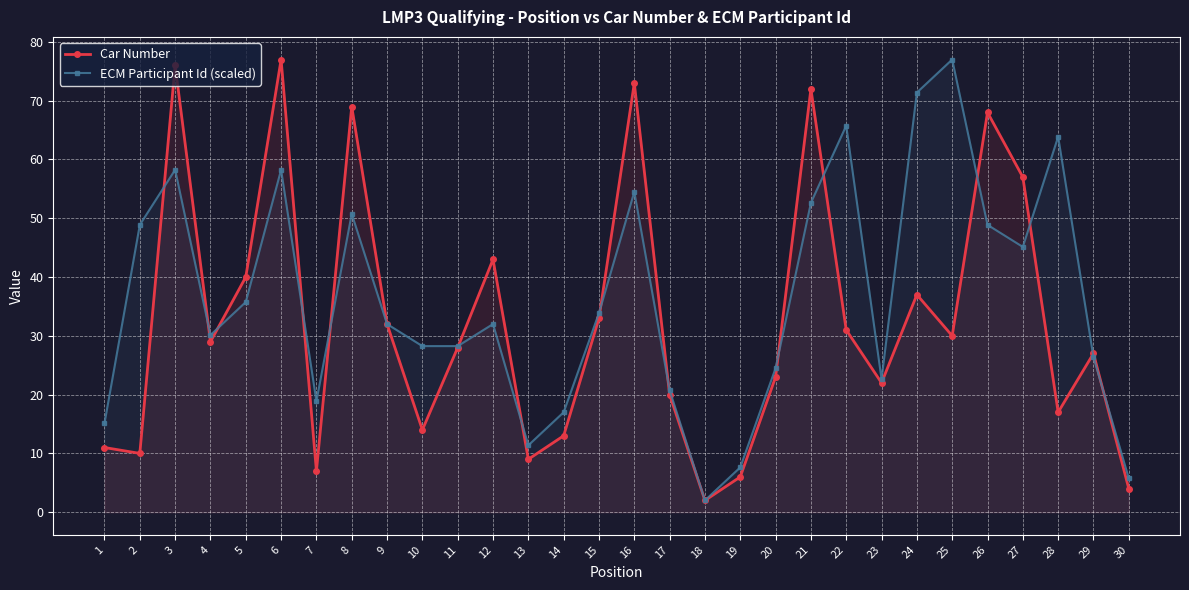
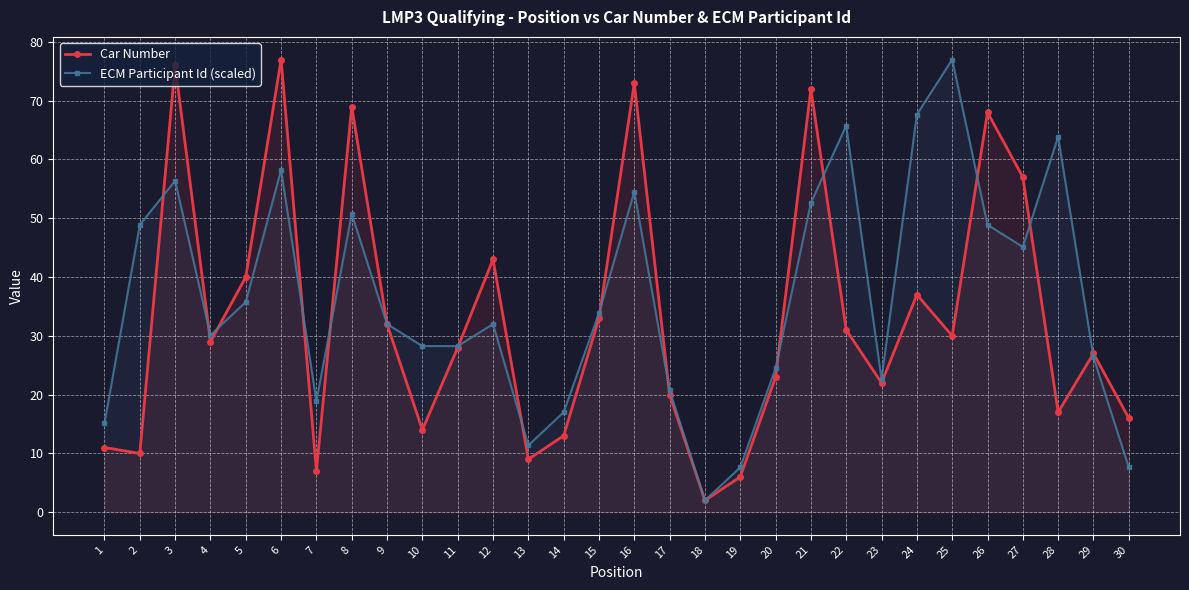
  {
    "Car Number": {
      "1": 11,
      "2": 10,
      "4": 29,
      "5": 40,
      "6": 77,
      "7": 7,
      "8": 69,
      "10": 14,
      "12": 43,
      "13": 9,
      "14": 13,
      "15": 33,
      "16": 73,
      "17": 20,
      "19": 6,
      "20": 23,
      "21": 72,
      "22": 31,
      "23": 22,
      "24": 37,
      "25": 30,
      "26": 68,
      "27": 57,
      "28": 17,
      "29": 27,
-     "30": 4
+     "30": 16
    },
    "ECM Participant Id (scaled)": {
      "1": 15,
      "2": 49,
-     "3": 58,
+     "3": 56,
      "4": 30,
      "5": 36,
      "6": 58,
      "7": 19,
      "8": 51,
      "10": 28,
      "12": 32,
      "13": 11,
      "14": 17,
      "15": 34,
      "16": 55,
      "17": 21,
      "19": 8,
      "20": 25,
      "21": 53,
      "22": 66,
      "23": 23,
-     "24": 71,
+     "24": 68,
      "25": 77,
      "26": 49,
      "27": 45,
      "28": 64,
      "29": 26,
-     "30": 6
+     "30": 8
    }
  }
